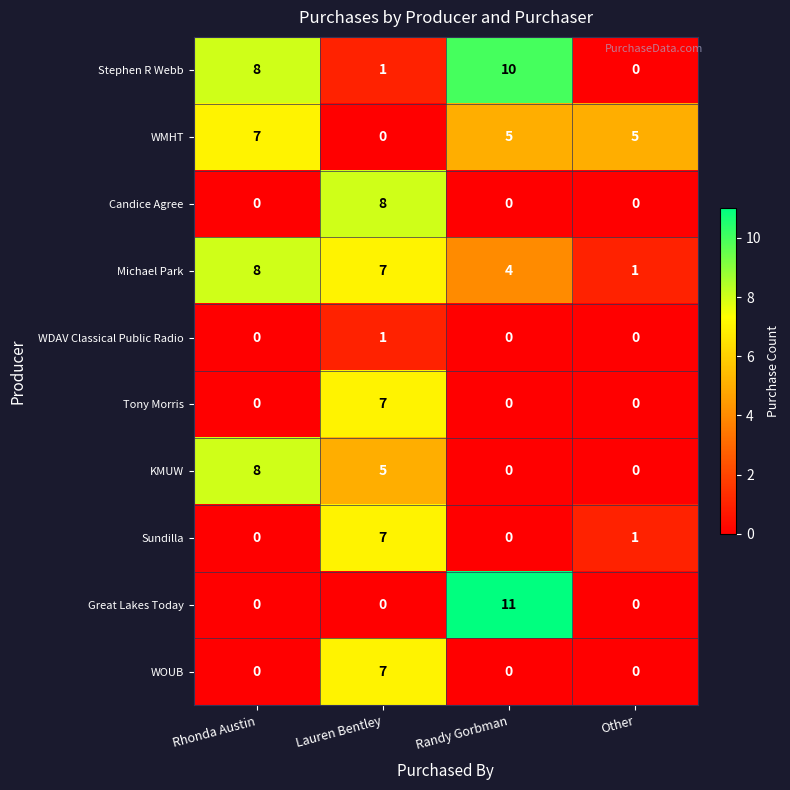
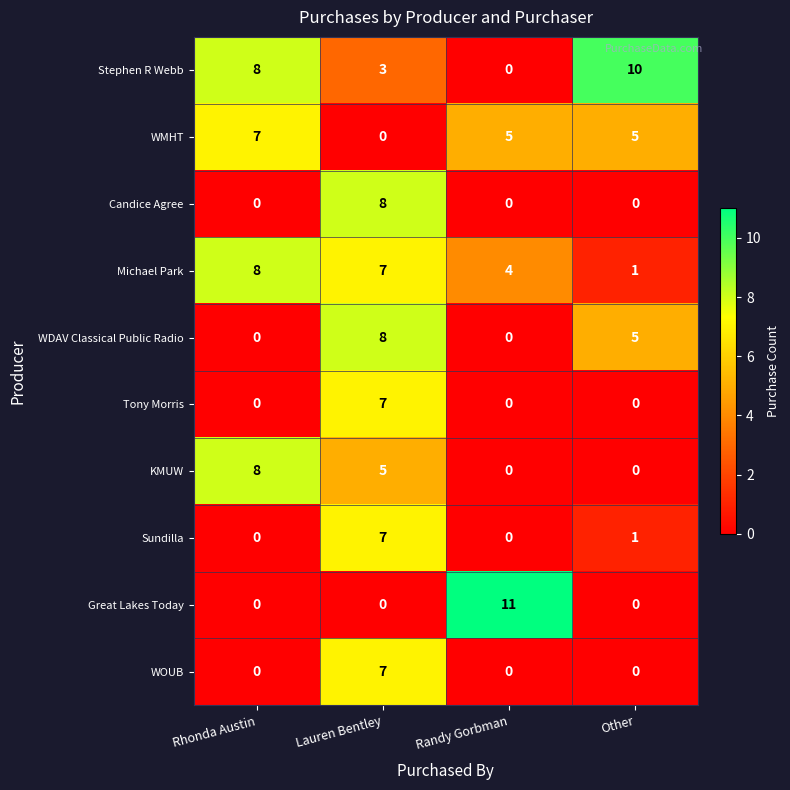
  {
    "Stephen R Webb": {
      "Rhonda Austin": 8,
-     "Lauren Bentley": 1,
-     "Randy Gorbman": 10,
-     "Other": 0
+     "Lauren Bentley": 3,
+     "Randy Gorbman": 0,
+     "Other": 10
    },
    "WMHT": {
      "Rhonda Austin": 7,
      "Lauren Bentley": 0,
      "Randy Gorbman": 5,
      "Other": 5
    },
    "Candice Agree": {
      "Rhonda Austin": 0,
      "Lauren Bentley": 8,
      "Randy Gorbman": 0,
      "Other": 0
    },
    "Michael Park": {
      "Rhonda Austin": 8,
      "Lauren Bentley": 7,
      "Randy Gorbman": 4,
      "Other": 1
    },
    "WDAV Classical Public Radio": {
      "Rhonda Austin": 0,
-     "Lauren Bentley": 1,
+     "Lauren Bentley": 8,
      "Randy Gorbman": 0,
-     "Other": 0
+     "Other": 5
    },
    "Tony Morris": {
      "Rhonda Austin": 0,
      "Lauren Bentley": 7,
      "Randy Gorbman": 0,
      "Other": 0
    },
    "KMUW": {
      "Rhonda Austin": 8,
      "Lauren Bentley": 5,
      "Randy Gorbman": 0,
      "Other": 0
    },
    "Sundilla": {
      "Rhonda Austin": 0,
      "Lauren Bentley": 7,
      "Randy Gorbman": 0,
      "Other": 1
    },
    "Great Lakes Today": {
      "Rhonda Austin": 0,
      "Lauren Bentley": 0,
      "Randy Gorbman": 11,
      "Other": 0
    },
    "WOUB": {
      "Rhonda Austin": 0,
      "Lauren Bentley": 7,
      "Randy Gorbman": 0,
      "Other": 0
    }
  }
